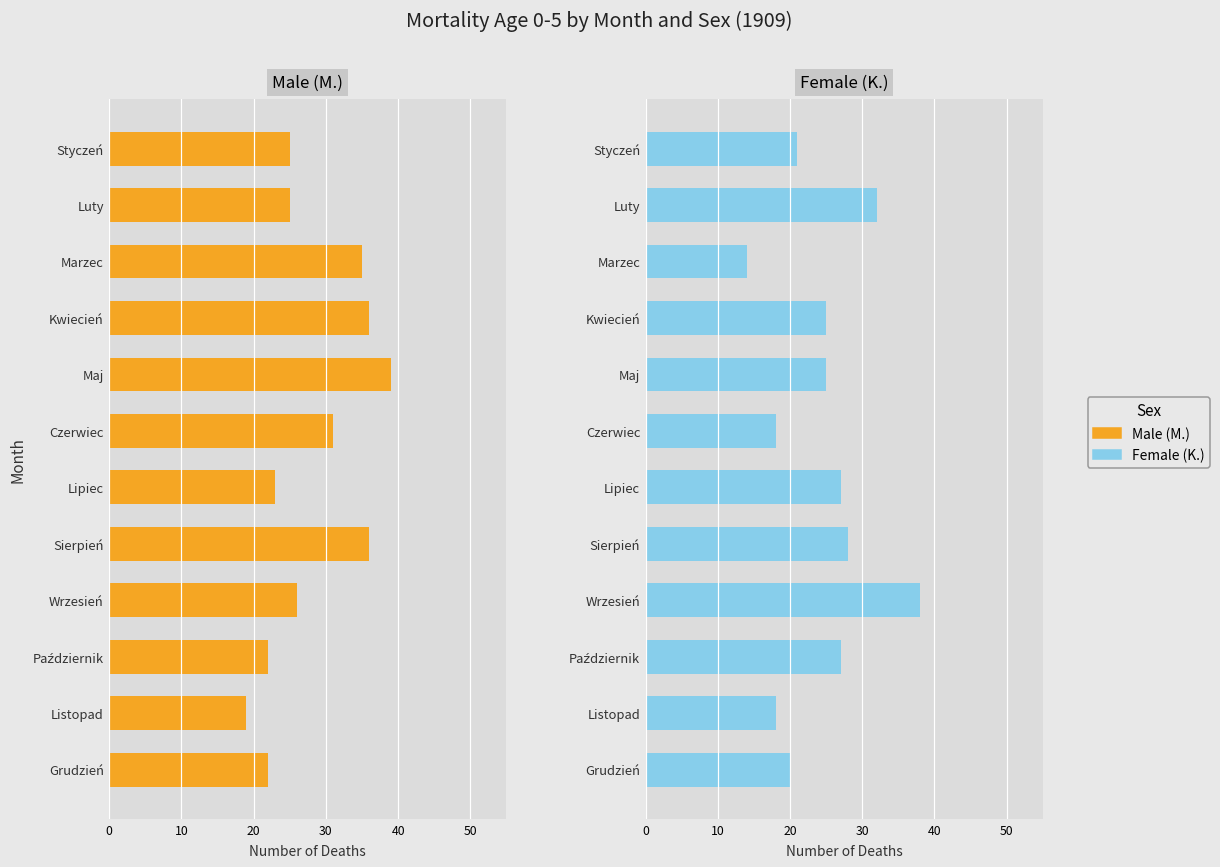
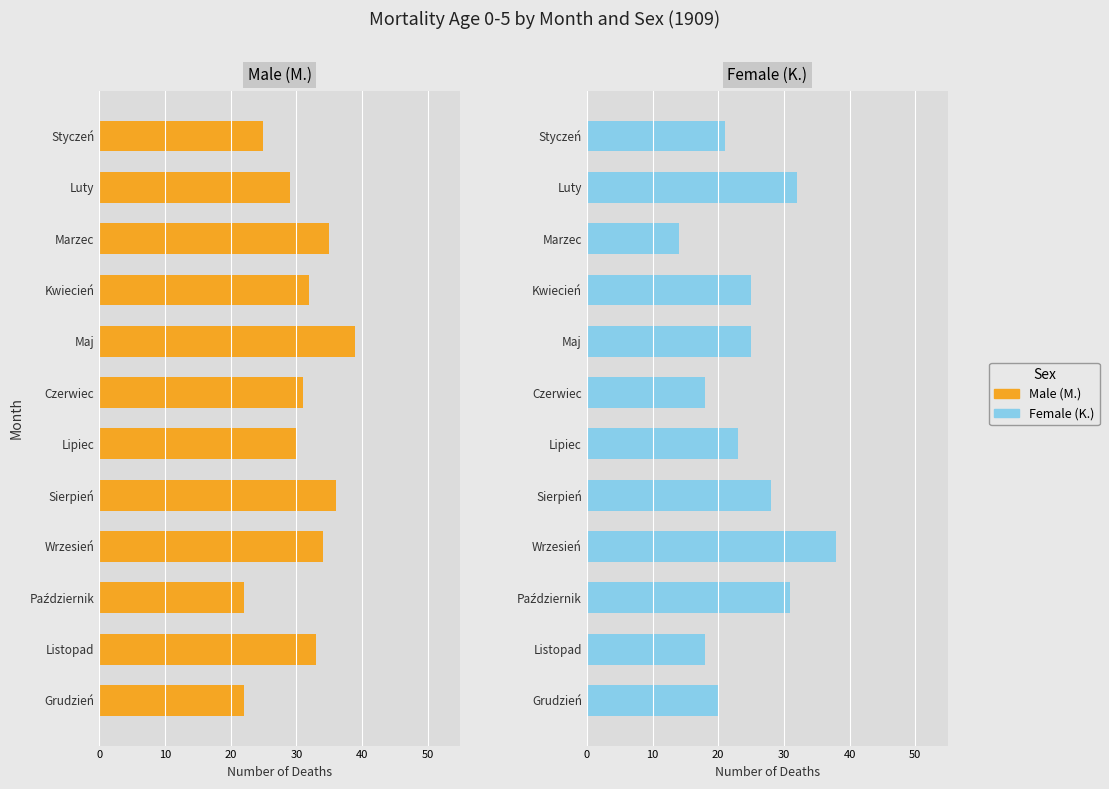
  {
    "Male (M.)": {
      "Styczeń": 25,
-     "Luty": 25,
+     "Luty": 29,
      "Marzec": 35,
-     "Kwiecień": 36,
+     "Kwiecień": 32,
      "Maj": 39,
      "Czerwiec": 31,
-     "Lipiec": 23,
+     "Lipiec": 30,
      "Sierpień": 36,
-     "Wrzesień": 26,
+     "Wrzesień": 34,
      "Październik": 22,
-     "Listopad": 19,
+     "Listopad": 33,
      "Grudzień": 22
    },
    "Female (K.)": {
      "Styczeń": 21,
      "Luty": 32,
      "Marzec": 14,
      "Kwiecień": 25,
      "Maj": 25,
      "Czerwiec": 18,
-     "Lipiec": 27,
+     "Lipiec": 23,
      "Sierpień": 28,
      "Wrzesień": 38,
-     "Październik": 27,
+     "Październik": 31,
      "Listopad": 18,
      "Grudzień": 20
    }
  }
